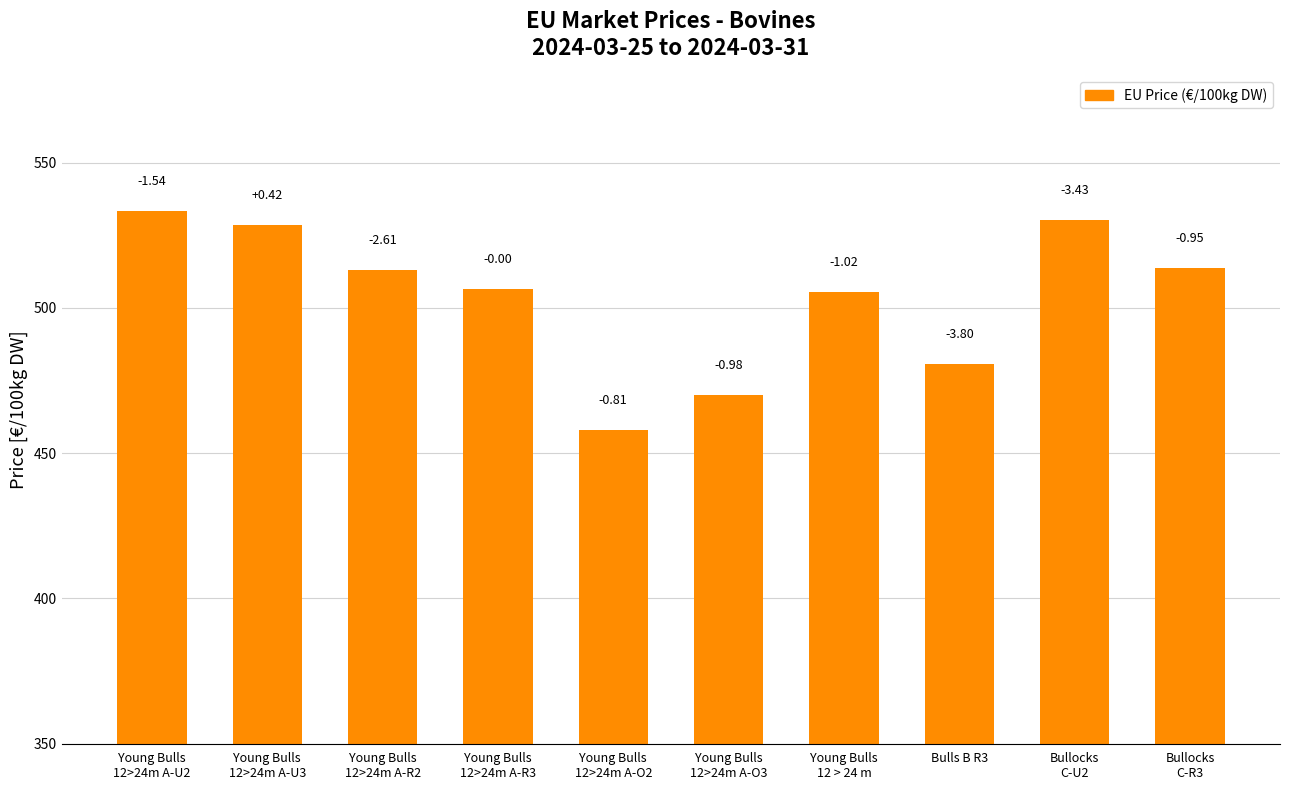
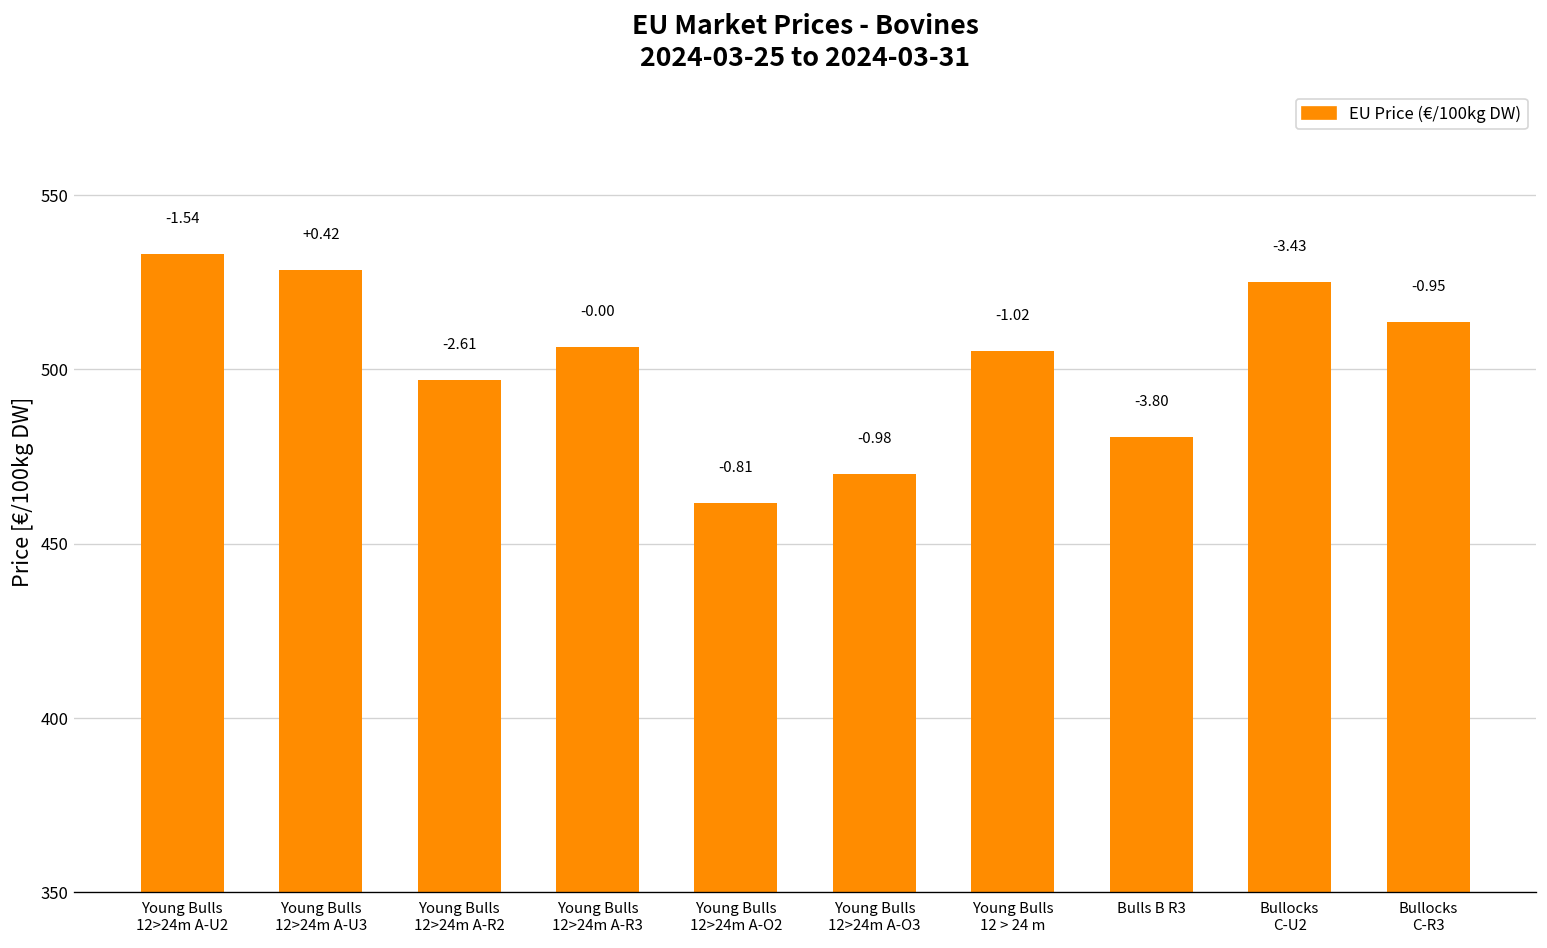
  {
-   "Young Bulls 12>24m A-R2": 513,
-   "Young Bulls 12>24m A-O2": 458,
-   "Bullocks C-U2": 530
+   "Young Bulls 12>24m A-R2": 497,
+   "Young Bulls 12>24m A-O2": 462,
+   "Bullocks C-U2": 525
  }
